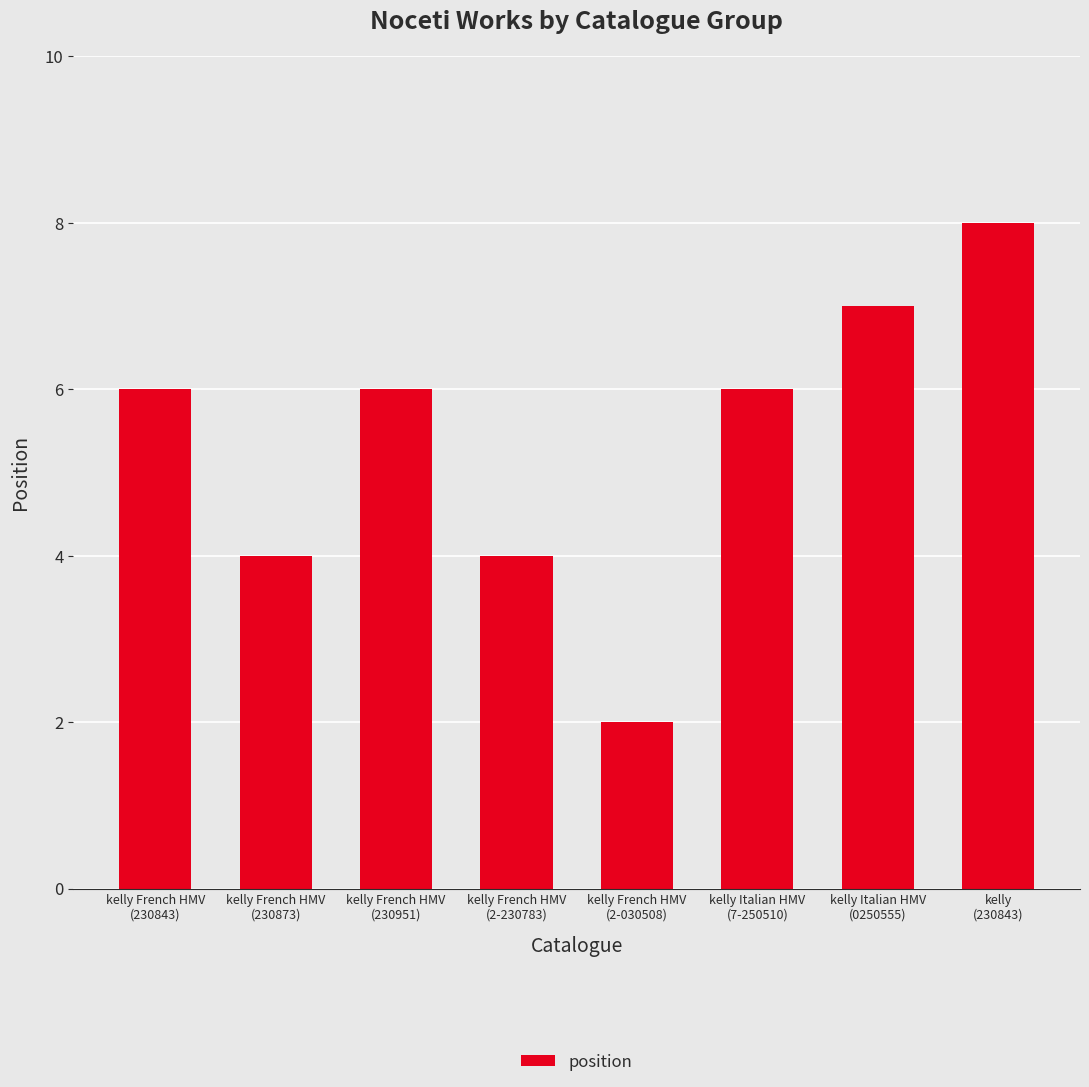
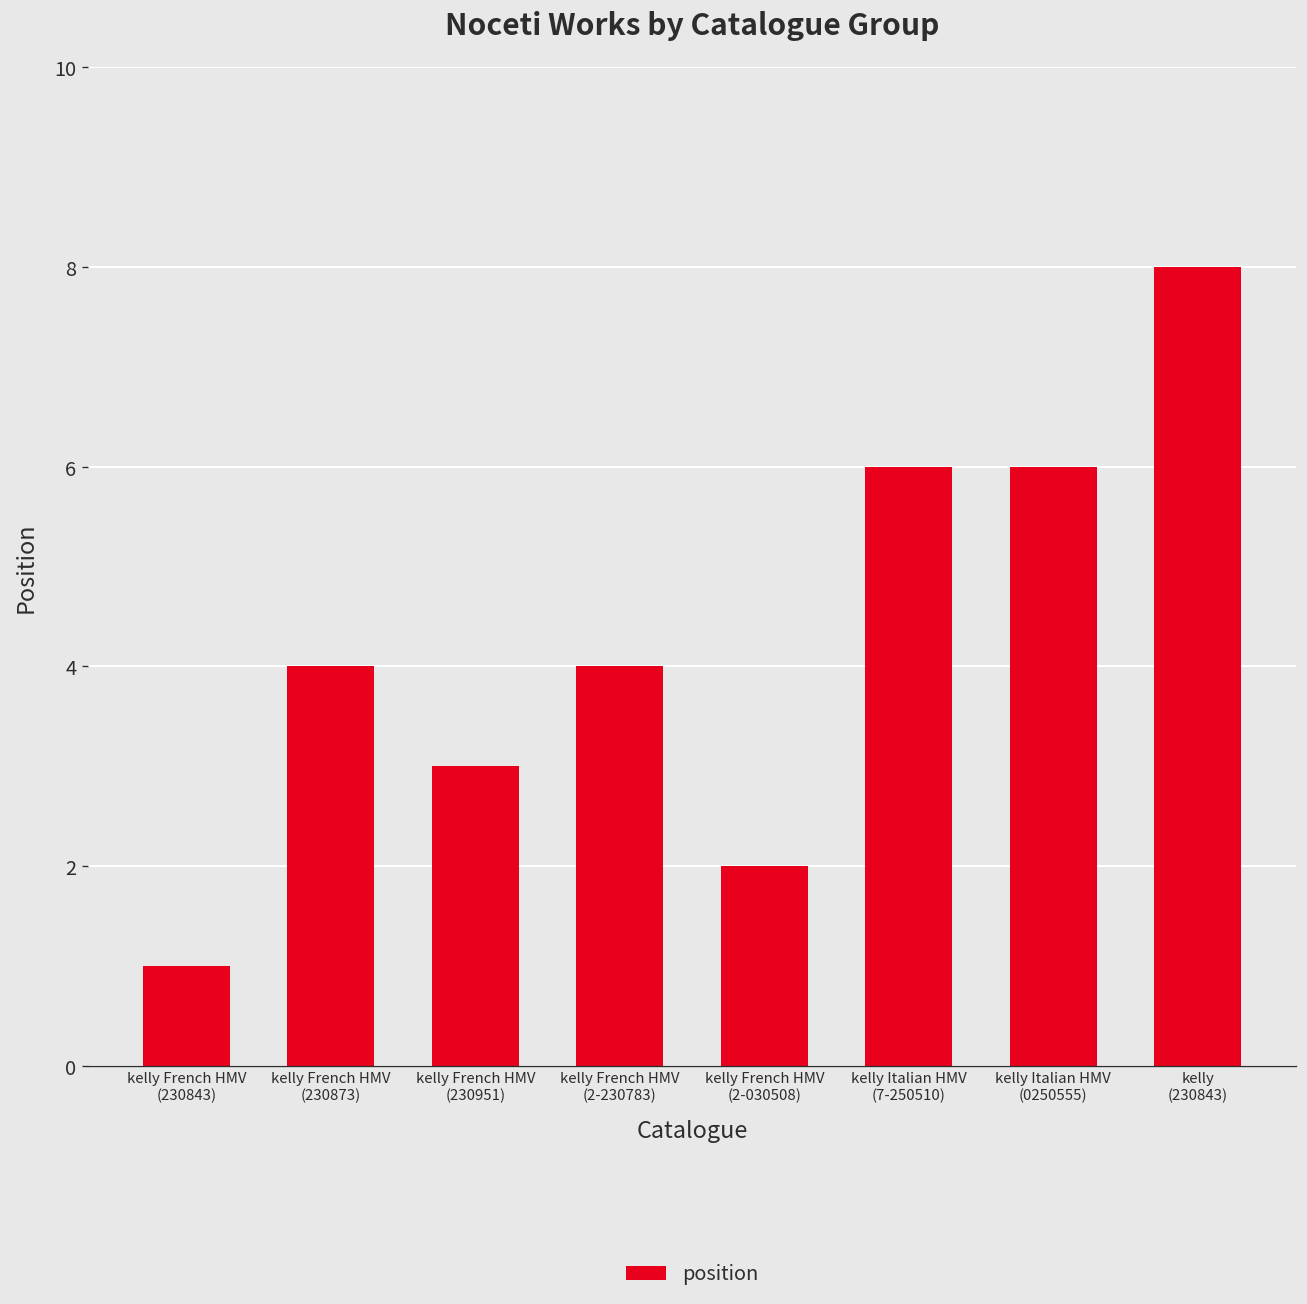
  {
-   "kelly French HMV (230843)": 6,
+   "kelly French HMV (230843)": 1,
    "kelly French HMV (230873)": 4,
-   "kelly French HMV (230951)": 6,
+   "kelly French HMV (230951)": 3,
    "kelly French HMV (2-230783)": 4,
    "kelly French HMV (2-030508)": 2,
    "kelly Italian HMV (7-250510)": 6,
-   "kelly Italian HMV (0250555)": 7,
+   "kelly Italian HMV (0250555)": 6,
    "kelly (230843)": 8
  }
